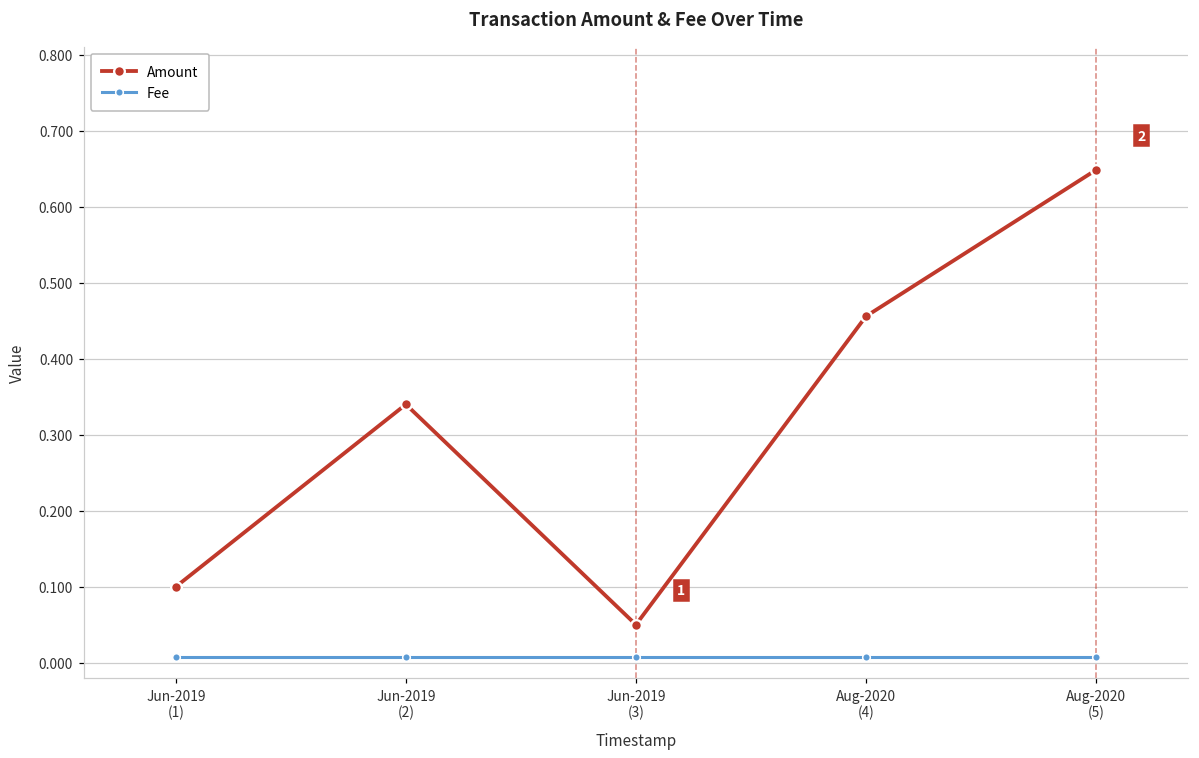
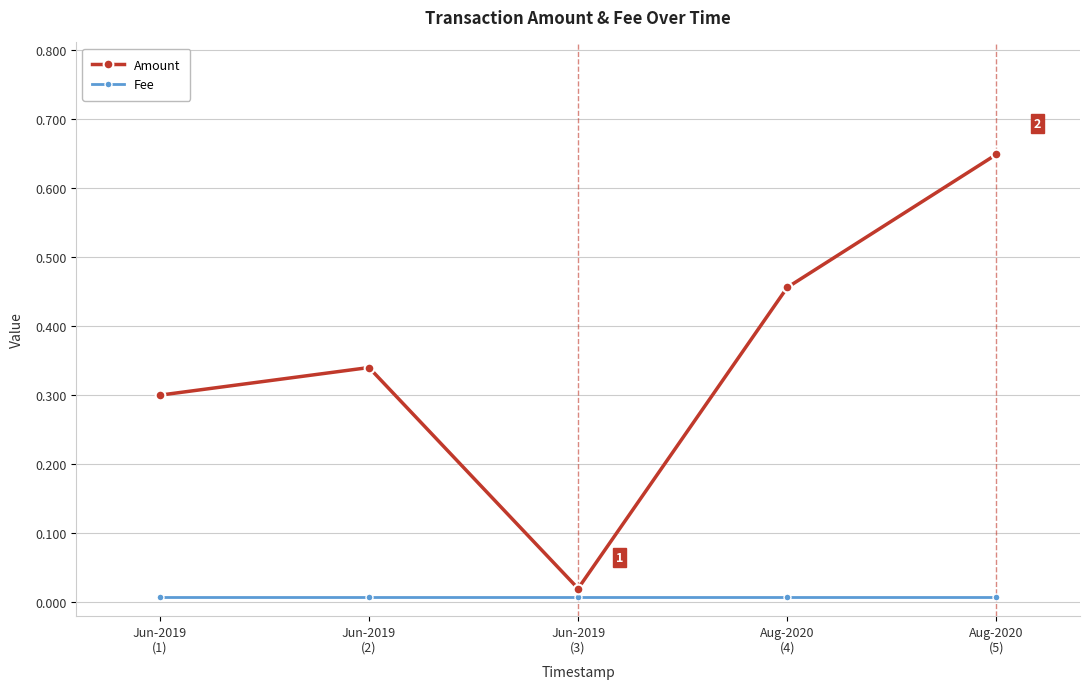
  {
    "Amount": {
-     "Jun-2019 (1)": 0.1,
+     "Jun-2019 (1)": 0.3,
      "Jun-2019 (2)": 0.34,
-     "Jun-2019 (3)": 0.05,
+     "Jun-2019 (3)": 0.02,
      "Aug-2020 (4)": 0.46,
      "Aug-2020 (5)": 0.65
    },
    "Fee": {
      "Jun-2019 (1)": 0.01,
      "Jun-2019 (2)": 0.01,
      "Jun-2019 (3)": 0.01,
      "Aug-2020 (4)": 0.01,
      "Aug-2020 (5)": 0.01
    }
  }
